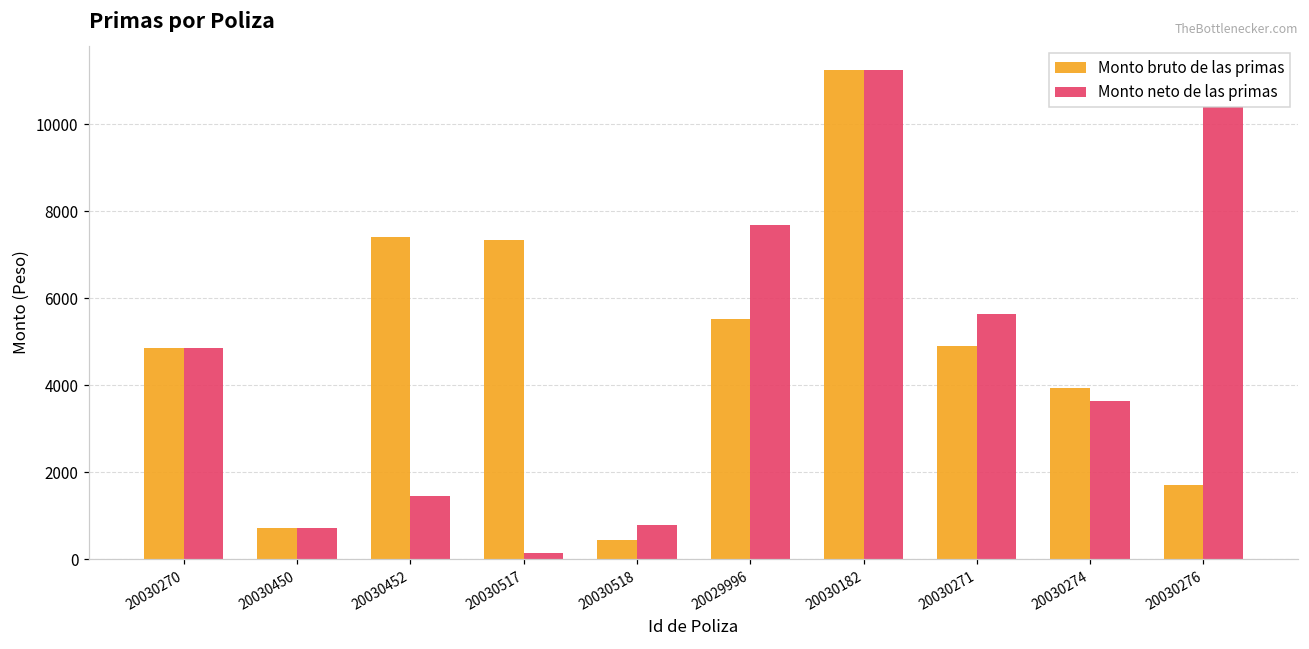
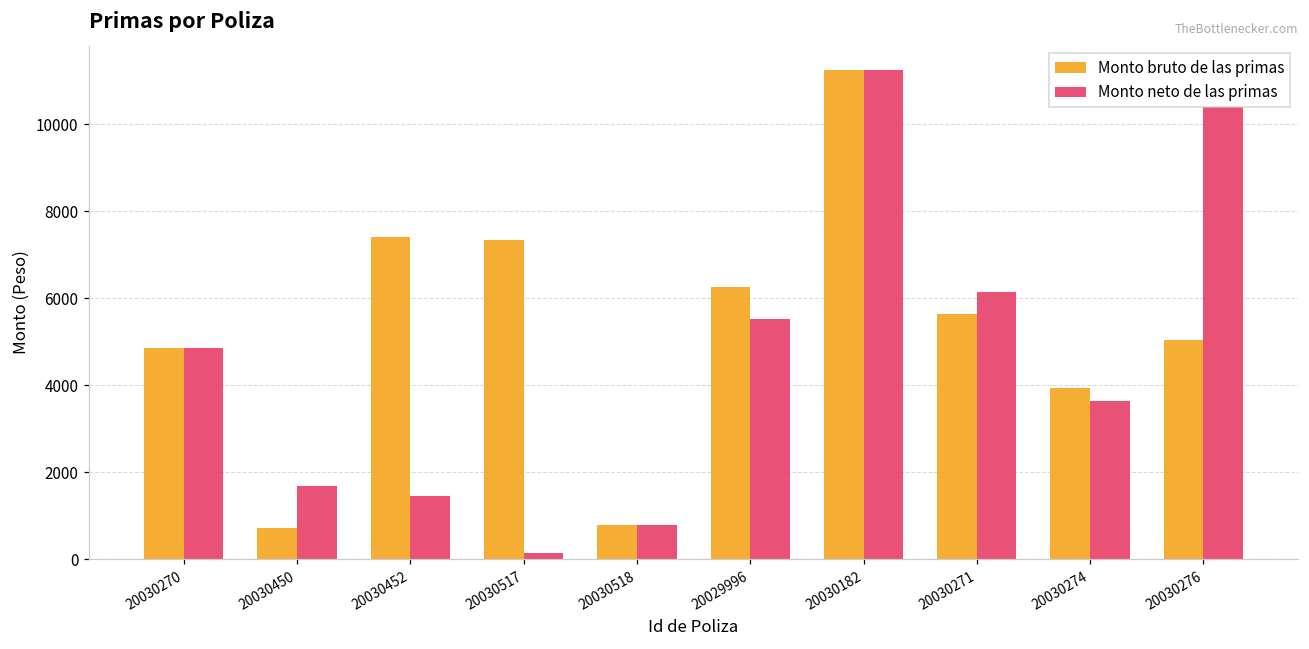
  {
    "Monto bruto de las primas": {
      "20030270": 4800,
      "20030450": 700,
      "20030452": 7400,
      "20030517": 7400,
-     "20030518": 500,
-     "20029996": 5500,
+     "20030518": 800,
+     "20029996": 6300,
      "20030182": 11200,
-     "20030271": 4900,
+     "20030271": 5600,
      "20030274": 3900,
-     "20030276": 1700
+     "20030276": 5000
    },
    "Monto neto de las primas": {
      "20030270": 4800,
-     "20030450": 700,
+     "20030450": 1700,
      "20030452": 1500,
      "20030517": 100,
      "20030518": 800,
-     "20029996": 7700,
+     "20029996": 5500,
      "20030182": 11200,
-     "20030271": 5600,
+     "20030271": 6100,
      "20030274": 3600,
      "20030276": 10400
    }
  }
